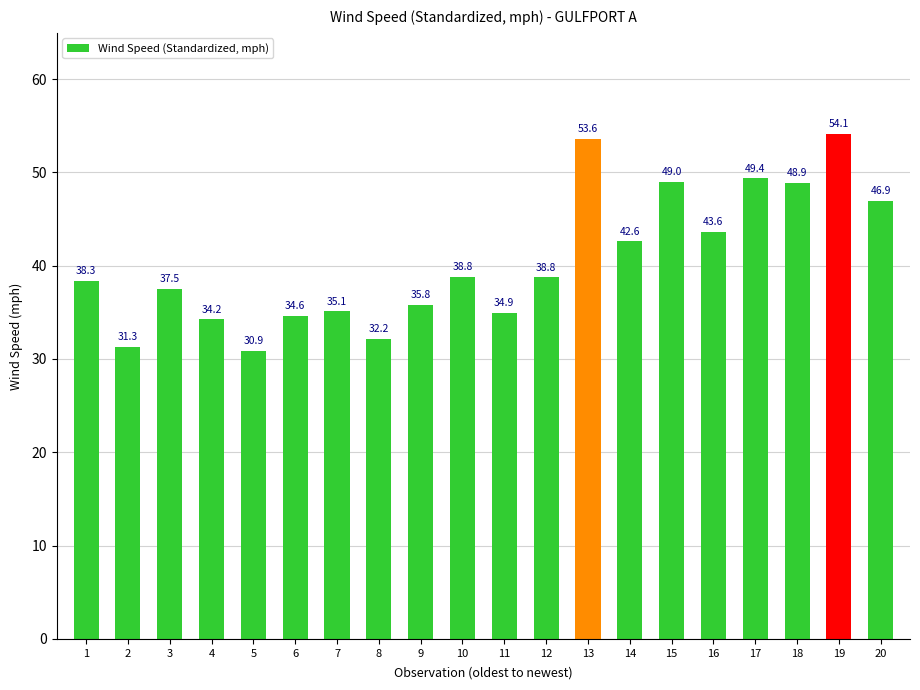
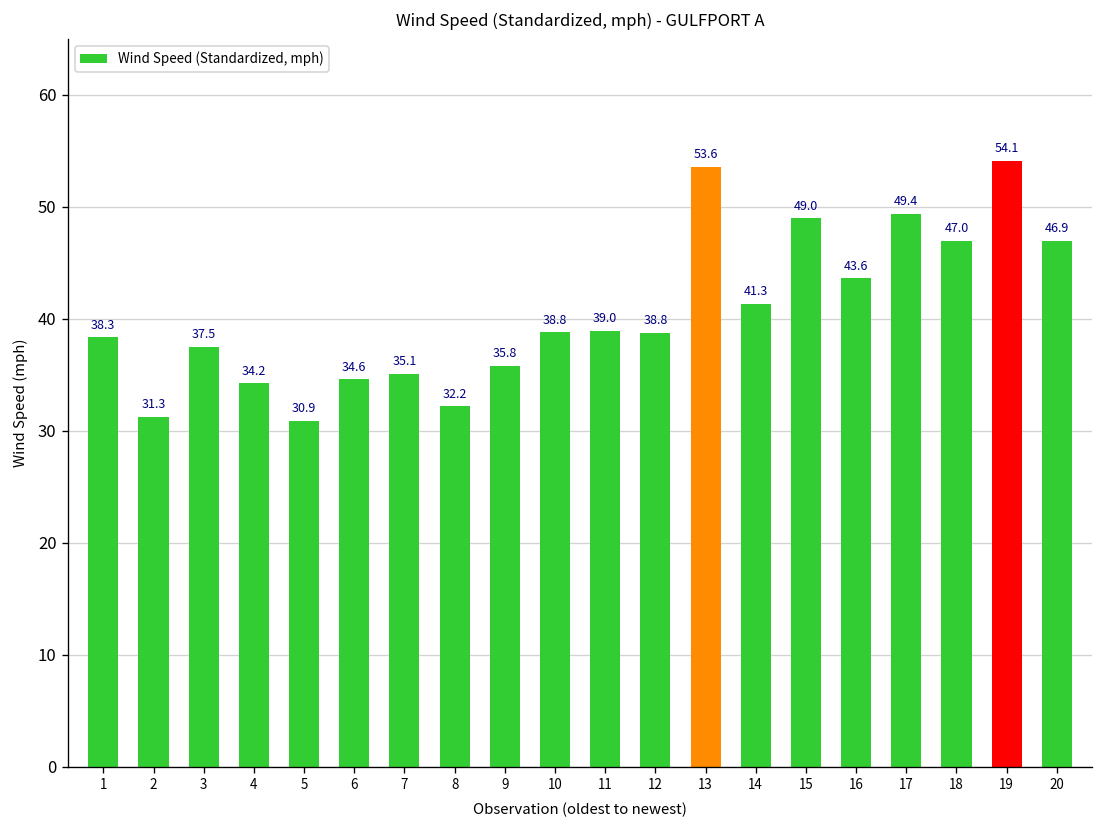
  {
    "1": 38.3,
    "2": 31.3,
    "3": 37.5,
    "4": 34.2,
    "5": 30.9,
    "6": 34.6,
    "7": 35.1,
    "8": 32.2,
    "9": 35.8,
    "10": 38.8,
-   "11": 34.9,
+   "11": 39.0,
    "12": 38.8,
    "13": 53.6,
-   "14": 42.6,
+   "14": 41.3,
    "15": 49.0,
    "16": 43.6,
    "17": 49.4,
-   "18": 48.9,
+   "18": 47.0,
    "19": 54.1,
    "20": 46.9
  }
